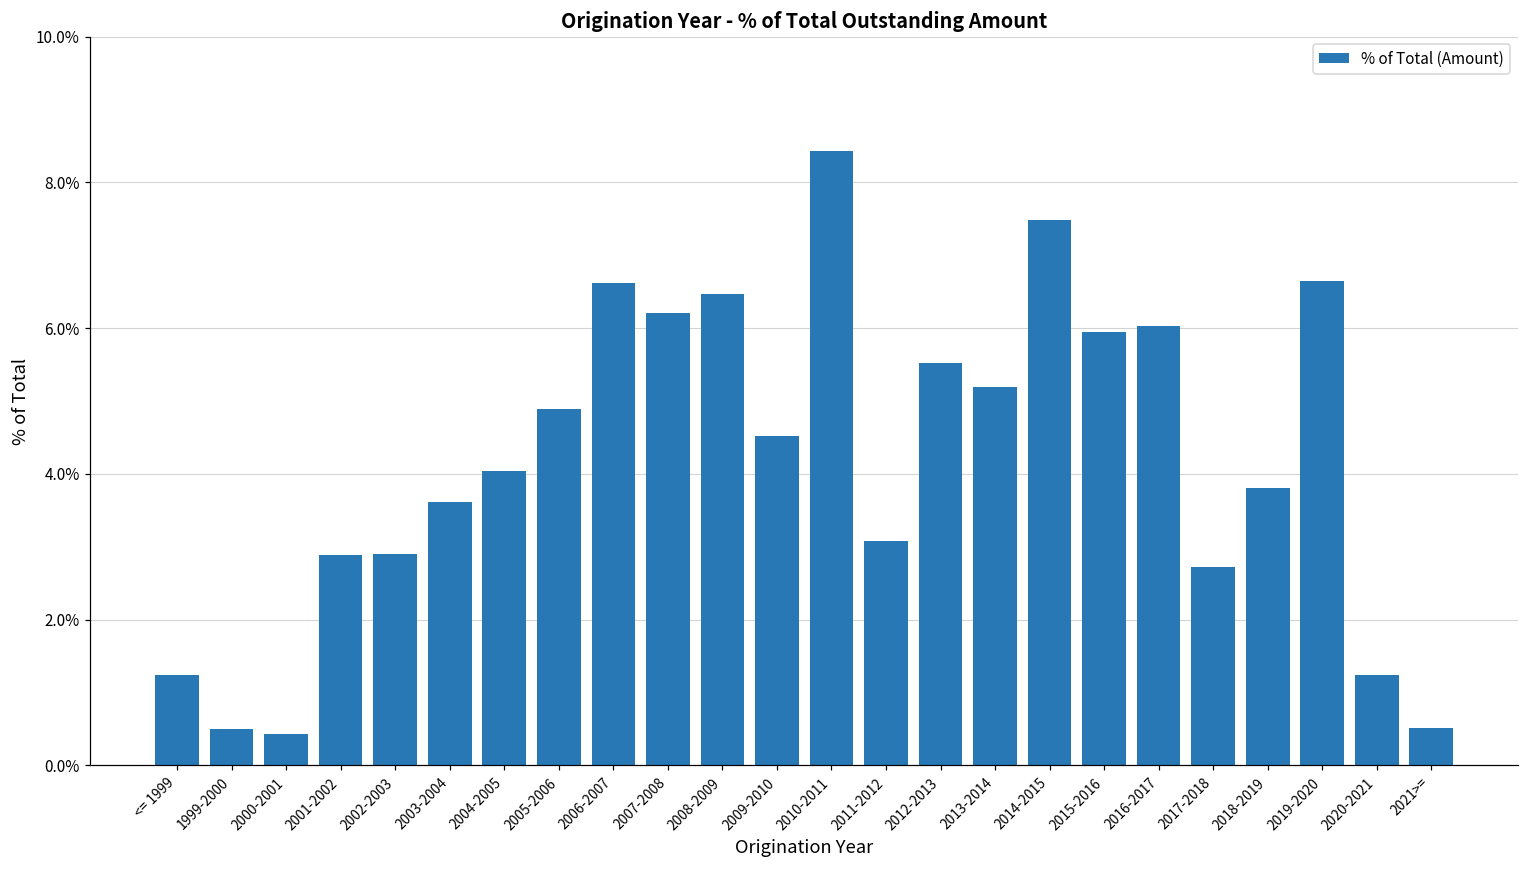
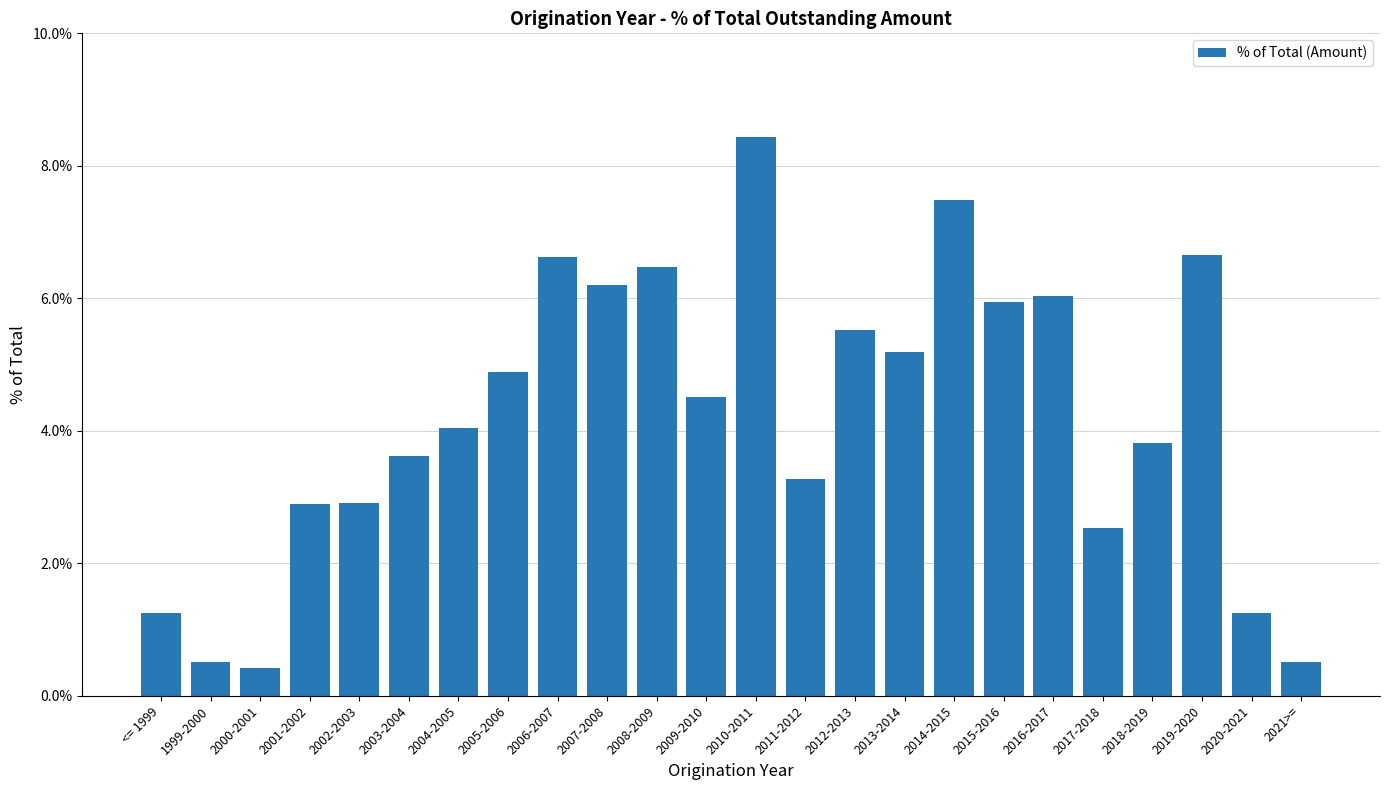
  {
    "<= 1999": "1.2%",
    "1999-2000": "0.5%",
    "2000-2001": "0.4%",
    "2001-2002": "2.9%",
    "2002-2003": "2.9%",
    "2003-2004": "3.6%",
    "2004-2005": "4.0%",
    "2005-2006": "4.9%",
    "2006-2007": "6.6%",
    "2007-2008": "6.2%",
    "2008-2009": "6.5%",
    "2009-2010": "4.5%",
    "2010-2011": "8.4%",
-   "2011-2012": "3.1%",
+   "2011-2012": "3.3%",
    "2012-2013": "5.5%",
    "2013-2014": "5.2%",
    "2014-2015": "7.5%",
    "2015-2016": "5.9%",
    "2016-2017": "6.0%",
-   "2017-2018": "2.7%",
+   "2017-2018": "2.5%",
    "2018-2019": "3.8%",
    "2019-2020": "6.7%",
    "2020-2021": "1.2%",
    "2021>=": "0.5%"
  }
